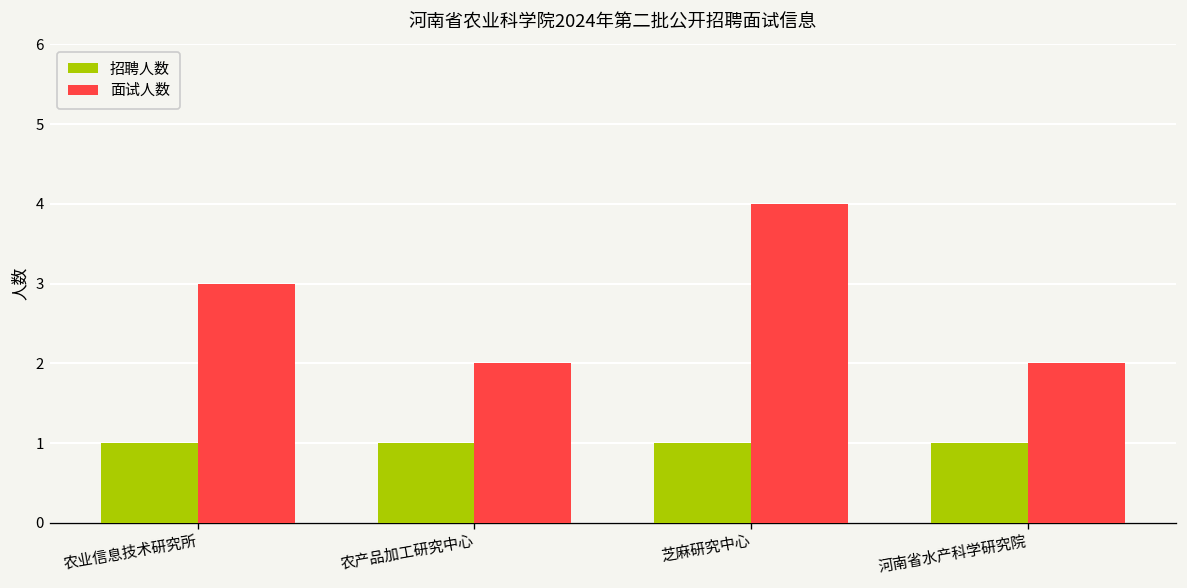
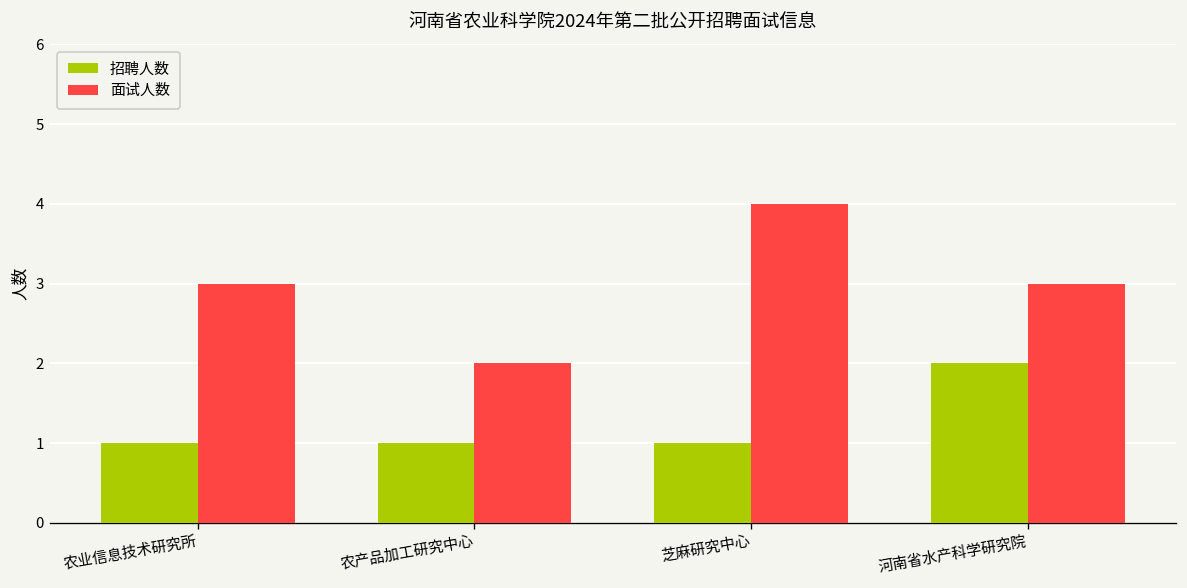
  {
    "招聘人数": {
      "农业信息技术研究所": 1,
      "农产品加工研究中心": 1,
      "芝麻研究中心": 1,
-     "河南省水产科学研究院": 1
+     "河南省水产科学研究院": 2
    },
    "面试人数": {
      "农业信息技术研究所": 3,
      "农产品加工研究中心": 2,
      "芝麻研究中心": 4,
-     "河南省水产科学研究院": 2
+     "河南省水产科学研究院": 3
    }
  }
